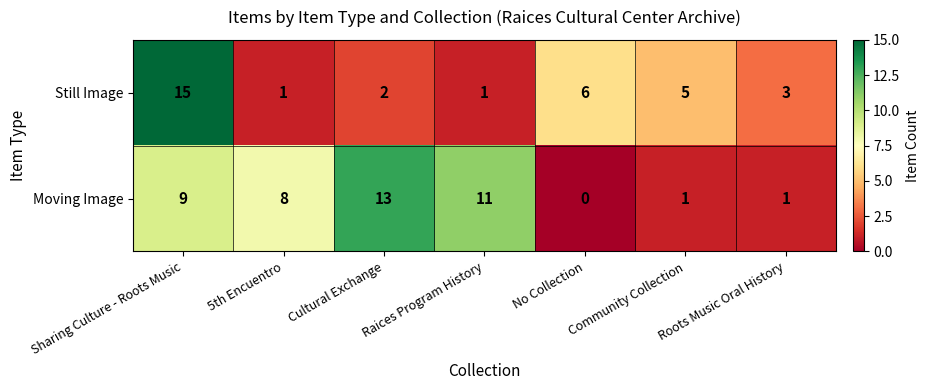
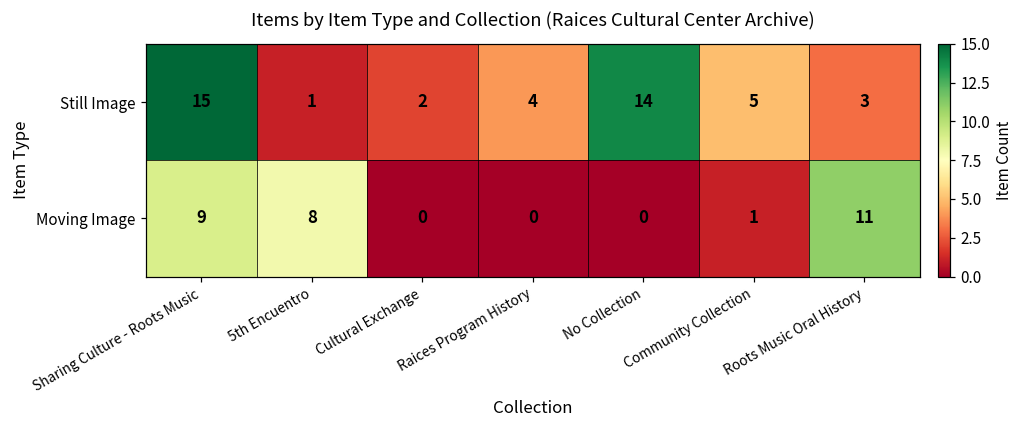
  {
    "Still Image": {
-     "Raices Program History": 1,
-     "No Collection": 6
+     "Raices Program History": 4,
+     "No Collection": 14
    },
    "Moving Image": {
-     "Cultural Exchange": 13,
-     "Raices Program History": 11,
-     "Roots Music Oral History": 1
+     "Cultural Exchange": 0,
+     "Raices Program History": 0,
+     "Roots Music Oral History": 11
    }
  }
